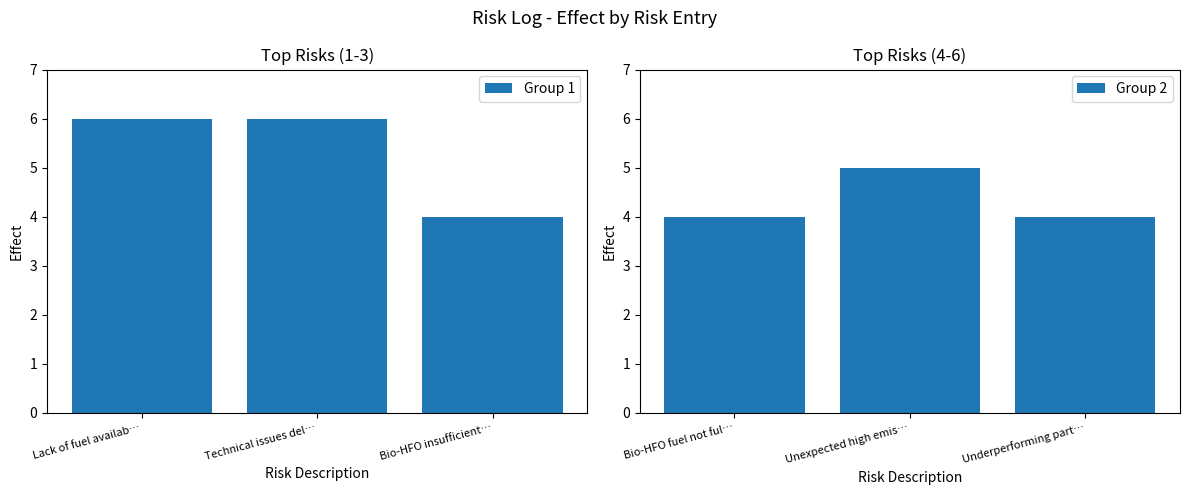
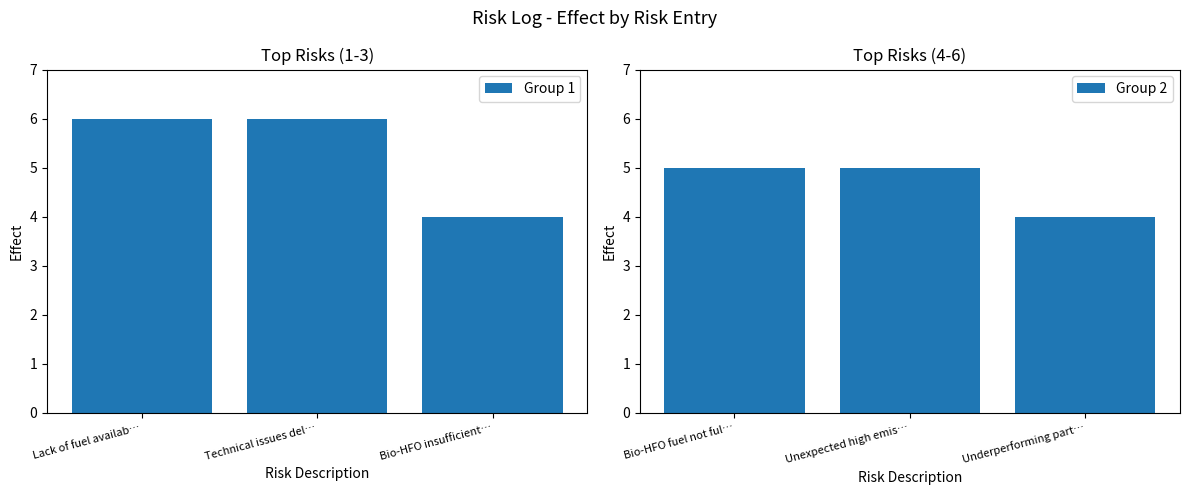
  {
    "Top Risks (1-3)": {
      "Lack of fuel availab…": 6.0,
      "Technical issues del…": 6.0,
      "Bio-HFO insufficient…": 4.0
    },
    "Top Risks (4-6)": {
-     "Bio-HFO fuel not ful…": 4,
+     "Bio-HFO fuel not ful…": 5,
      "Unexpected high emis…": 5,
      "Underperforming part…": 4
    }
  }
